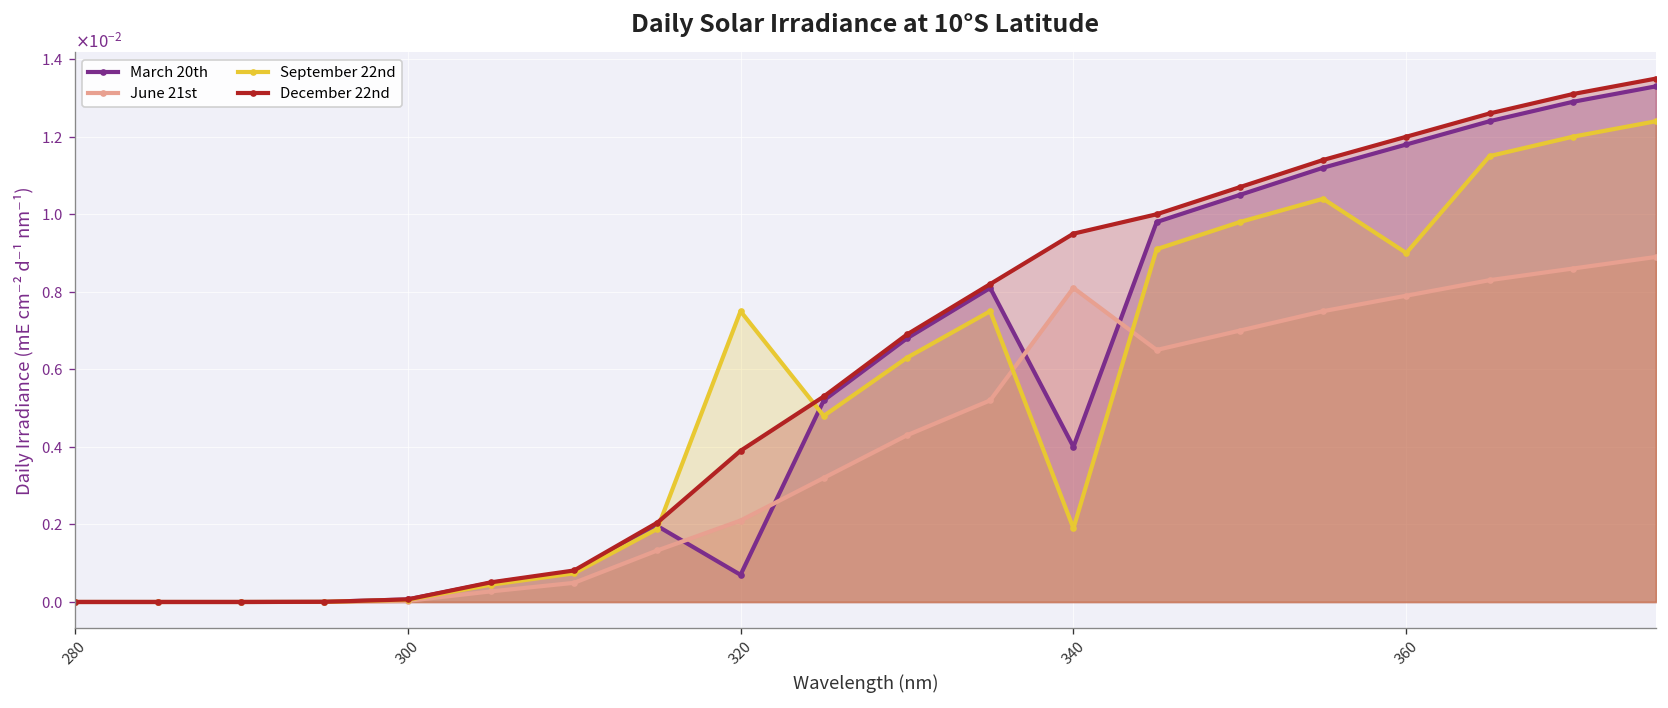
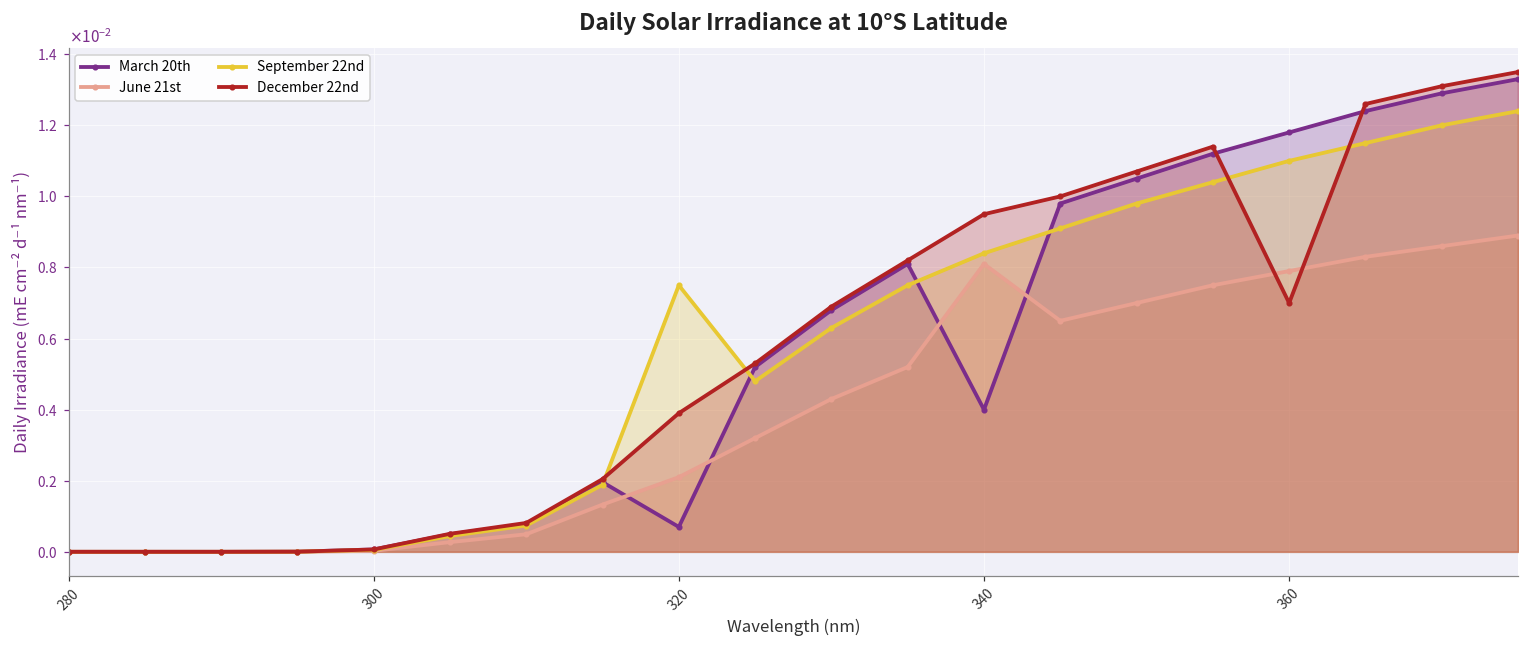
  {
    "March 20th": {
      "320": 0.0007,
      "340": 0.0040,
      "360": 0.0118
    },
    "June 21st": {
      "320": 0.0021,
      "340": 0.0081,
      "360": 0.0079
    },
    "September 22nd": {
      "320": 0.0075,
-     "340": 0.0019,
-     "360": 0.009
+     "340": 0.0084,
+     "360": 0.011
    },
    "December 22nd": {
      "320": 0.0039,
      "340": 0.0095,
-     "360": 0.012
+     "360": 0.007
    }
  }
